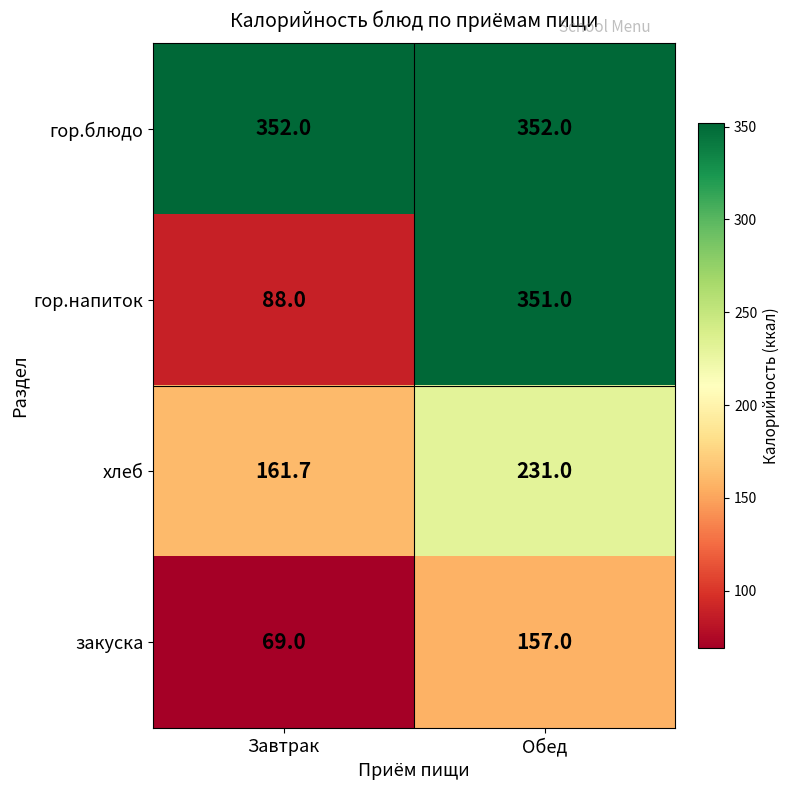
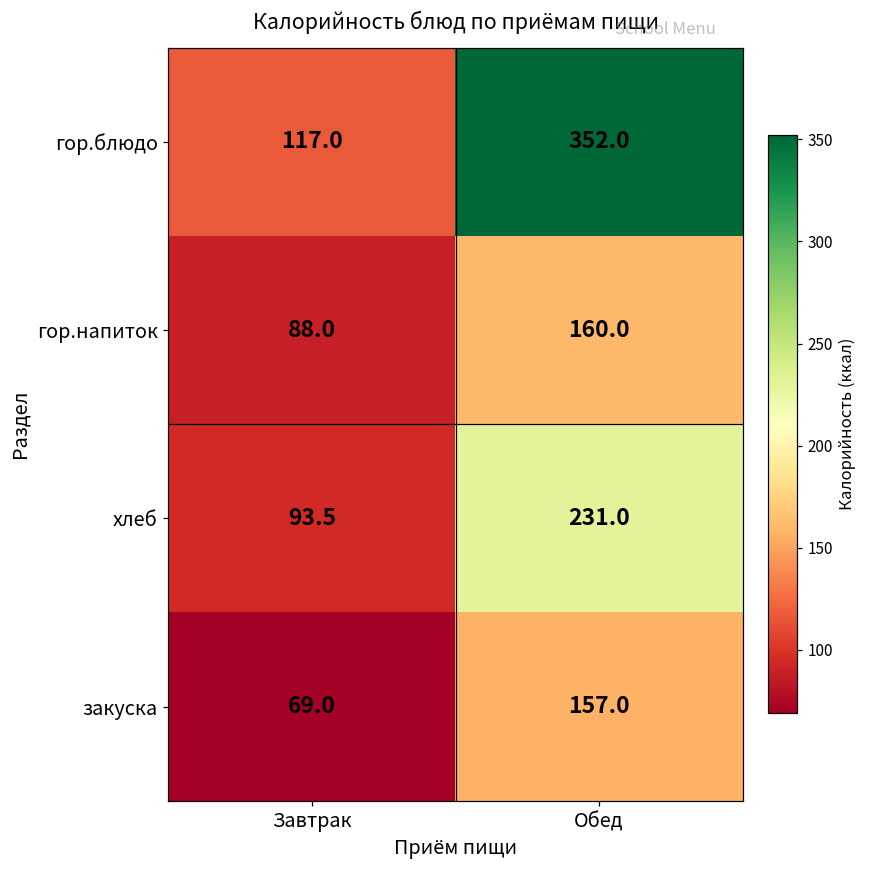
  {
    "гор.блюдо": {
-     "Завтрак": 352.0,
+     "Завтрак": 117.0,
      "Обед": 352.0
    },
    "гор.напиток": {
      "Завтрак": 88.0,
-     "Обед": 351.0
+     "Обед": 160.0
    },
    "хлеб": {
-     "Завтрак": 161.7,
+     "Завтрак": 93.5,
      "Обед": 231.0
    },
    "закуска": {
      "Завтрак": 69.0,
      "Обед": 157.0
    }
  }
